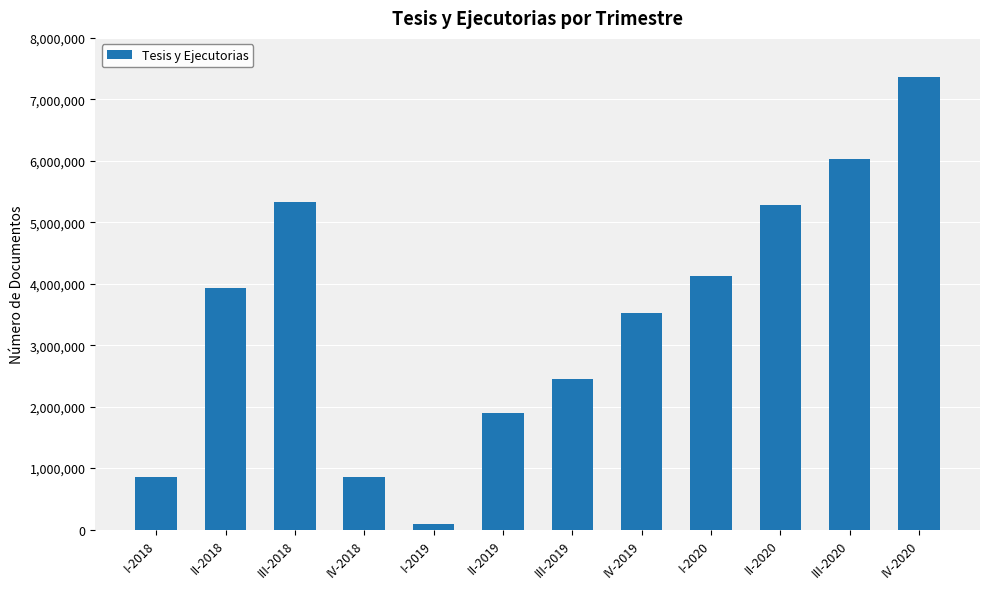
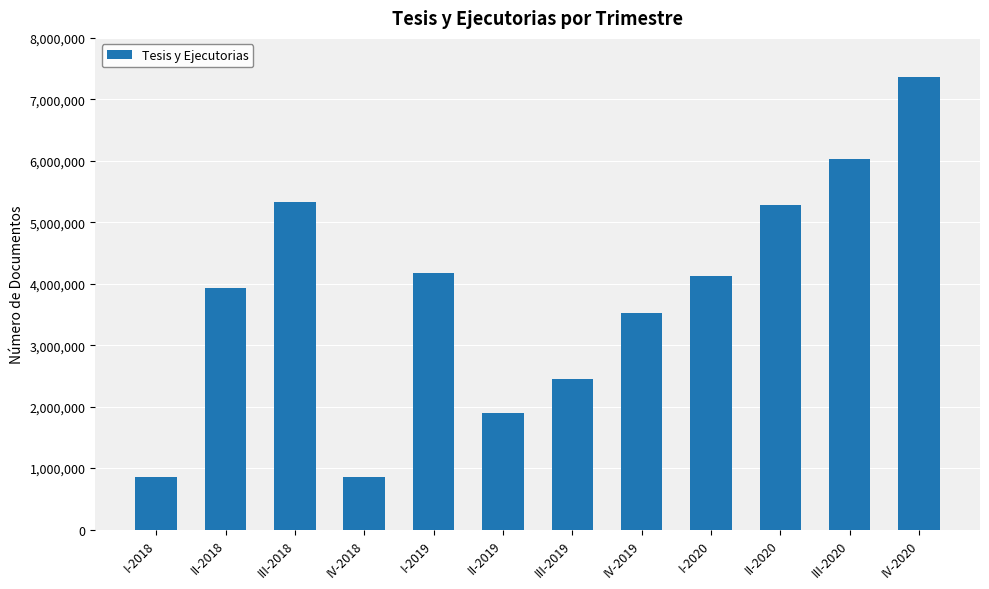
  {
    "I-2018": "900,000",
    "II-2018": "3,900,000",
    "III-2018": "5,300,000",
    "IV-2018": "900,000",
-   "I-2019": "100,000",
+   "I-2019": "4,200,000",
    "II-2019": "1,900,000",
    "III-2019": "2,500,000",
    "IV-2019": "3,500,000",
    "I-2020": "4,100,000",
    "II-2020": "5,300,000",
    "III-2020": "6,000,000",
    "IV-2020": "7,400,000"
  }
